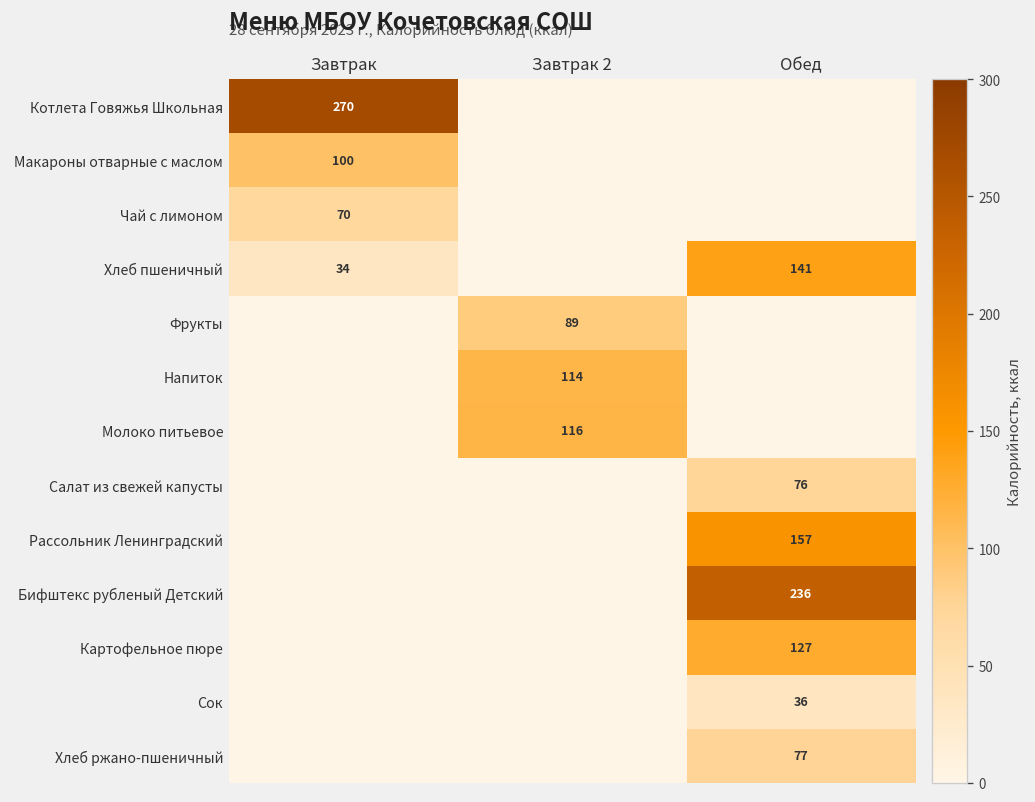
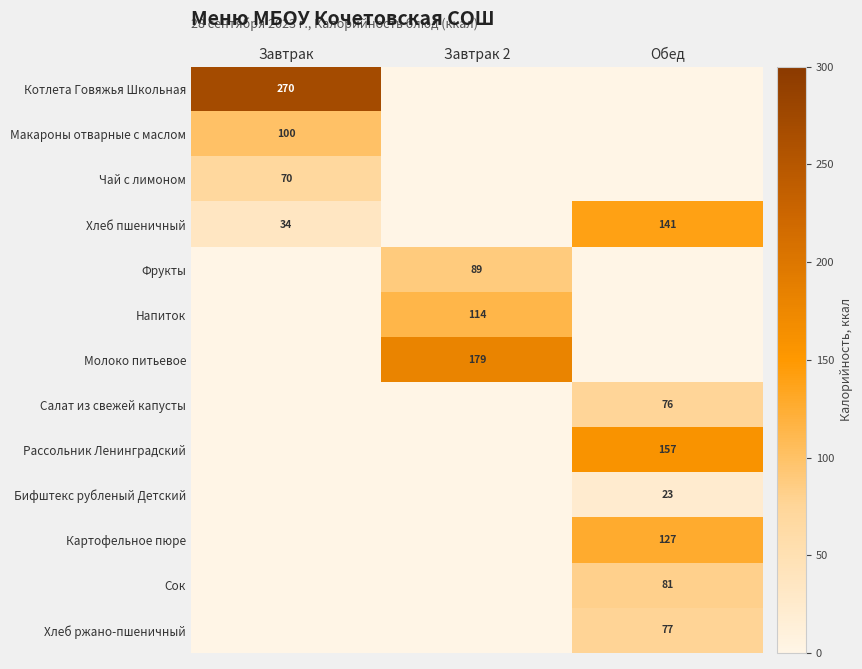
  {
    "Котлета Говяжья Школьная": {
      "Завтрак": 270
    },
    "Макароны отварные с маслом": {
      "Завтрак": 100
    },
    "Чай с лимоном": {
      "Завтрак": 70
    },
    "Хлеб пшеничный": {
      "Завтрак": 34,
      "Обед": 141
    },
    "Фрукты": {
      "Завтрак 2": 89
    },
    "Напиток": {
      "Завтрак 2": 114
    },
    "Молоко питьевое": {
-     "Завтрак 2": 116
+     "Завтрак 2": 179
    },
    "Салат из свежей капусты": {
      "Обед": 76
    },
    "Рассольник Ленинградский": {
      "Обед": 157
    },
    "Бифштекс рубленый Детский": {
-     "Обед": 236
+     "Обед": 23
    },
    "Картофельное пюре": {
      "Обед": 127
    },
    "Сок": {
-     "Обед": 36
+     "Обед": 81
    },
    "Хлеб ржано-пшеничный": {
      "Обед": 77
    }
  }
